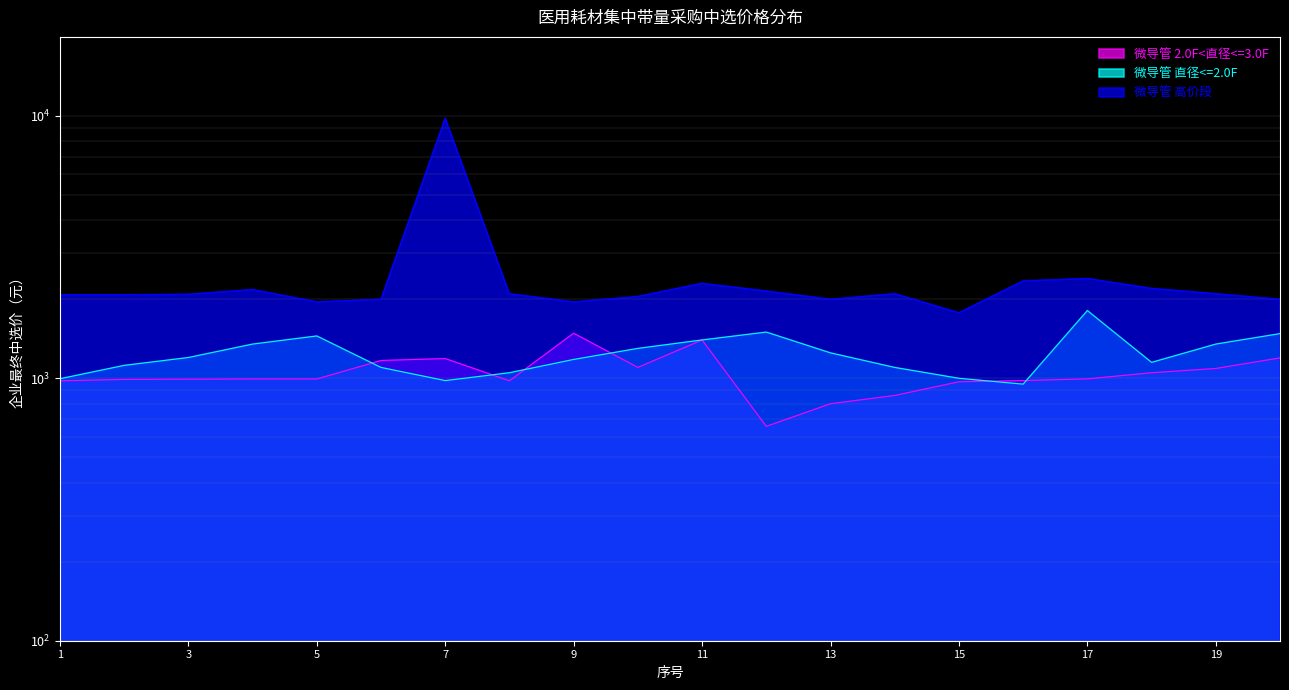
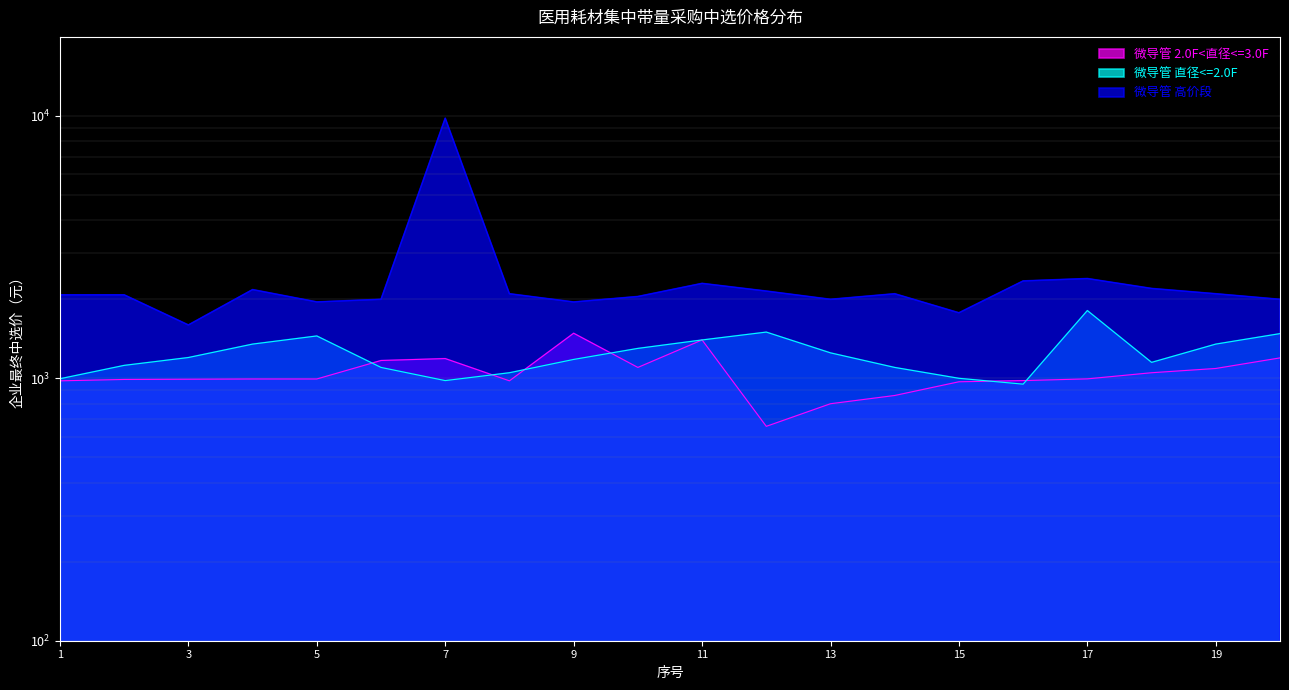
  {
    "微导管 2.0F<直径<=3.0F": {
      "3": 990,
      "5": 990,
      "7": 1200,
      "9": 1500,
      "13": 800,
      "15": 970,
      "17": 1000,
      "19": 1090
    },
    "微导管 直径<=2.0F": {
      "3": 1200,
      "5": 1500,
      "7": 980,
      "9": 1200,
      "13": 1300,
      "15": 1000,
      "17": 1800,
      "19": 1400
    },
    "微导管 高价段": {
      "1": 2100,
-     "3": 2100,
+     "3": 1600,
      "5": 2000,
      "7": 9800,
      "9": 2000,
      "11": 2300,
      "13": 2000,
      "15": 1800,
      "17": 2400,
      "19": 2100
    }
  }
